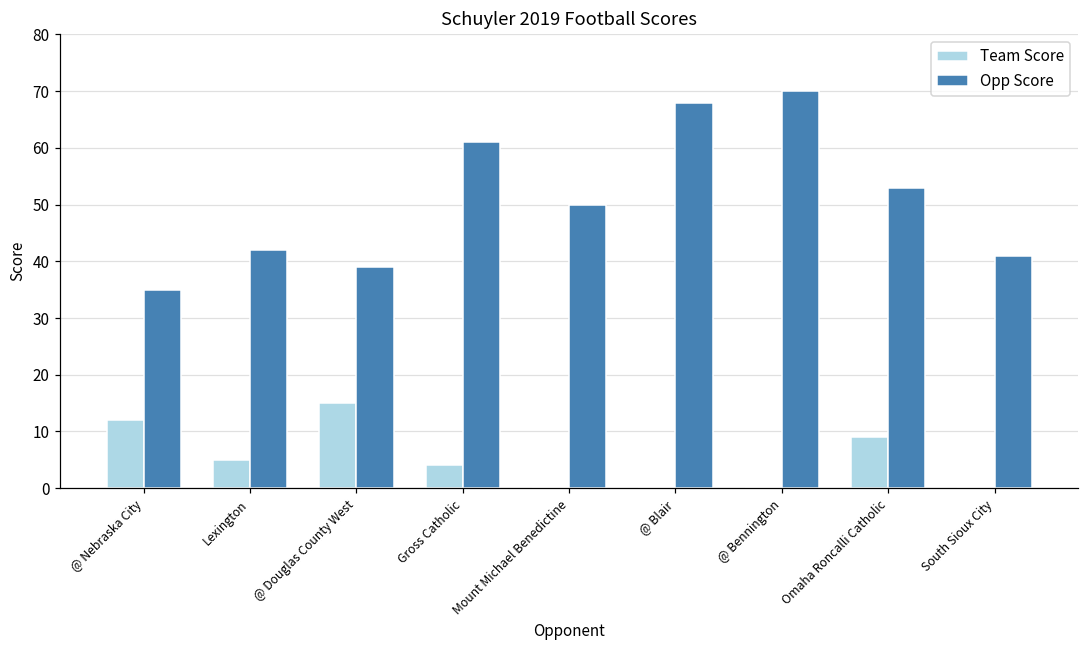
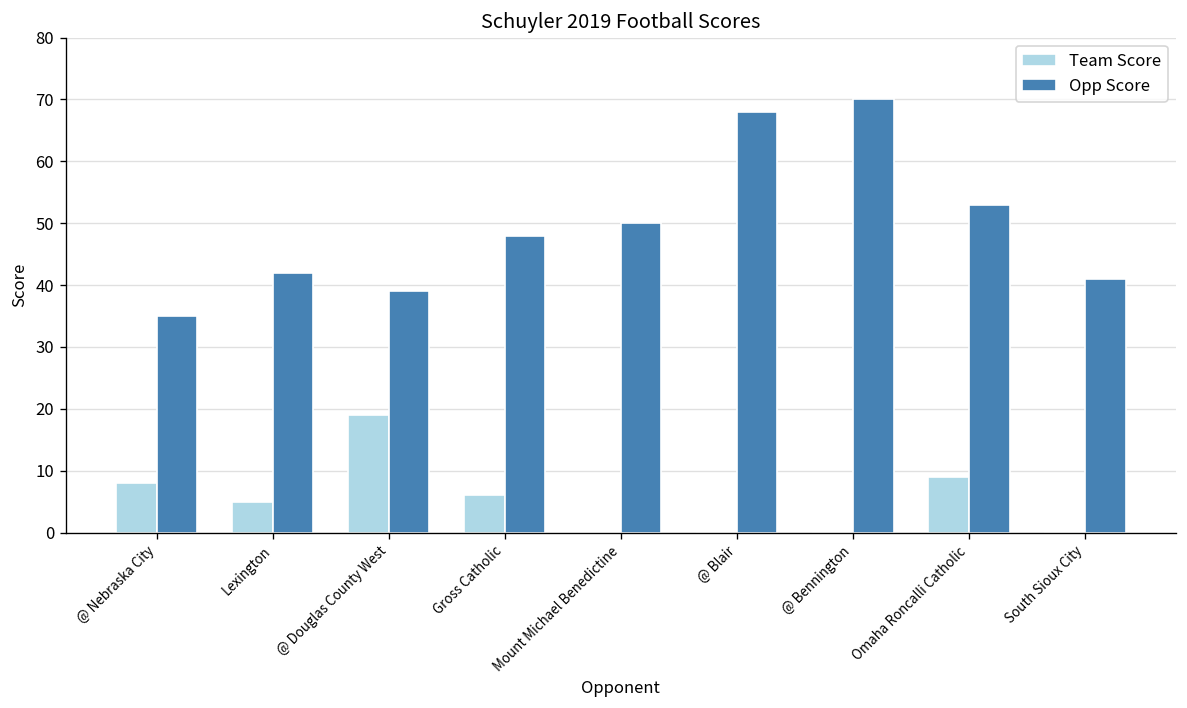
  {
    "Team Score": {
-     "@ Nebraska City": 12,
+     "@ Nebraska City": 8,
      "Lexington": 5,
-     "@ Douglas County West": 15,
-     "Gross Catholic": 4,
+     "@ Douglas County West": 19,
+     "Gross Catholic": 6,
      "Mount Michael Benedictine": 0,
      "@ Blair": 0,
      "@ Bennington": 0,
      "Omaha Roncalli Catholic": 9,
      "South Sioux City": 0
    },
    "Opp Score": {
      "@ Nebraska City": 35,
      "Lexington": 42,
      "@ Douglas County West": 39,
-     "Gross Catholic": 61,
+     "Gross Catholic": 48,
      "Mount Michael Benedictine": 50,
      "@ Blair": 68,
      "@ Bennington": 70,
      "Omaha Roncalli Catholic": 53,
      "South Sioux City": 41
    }
  }
